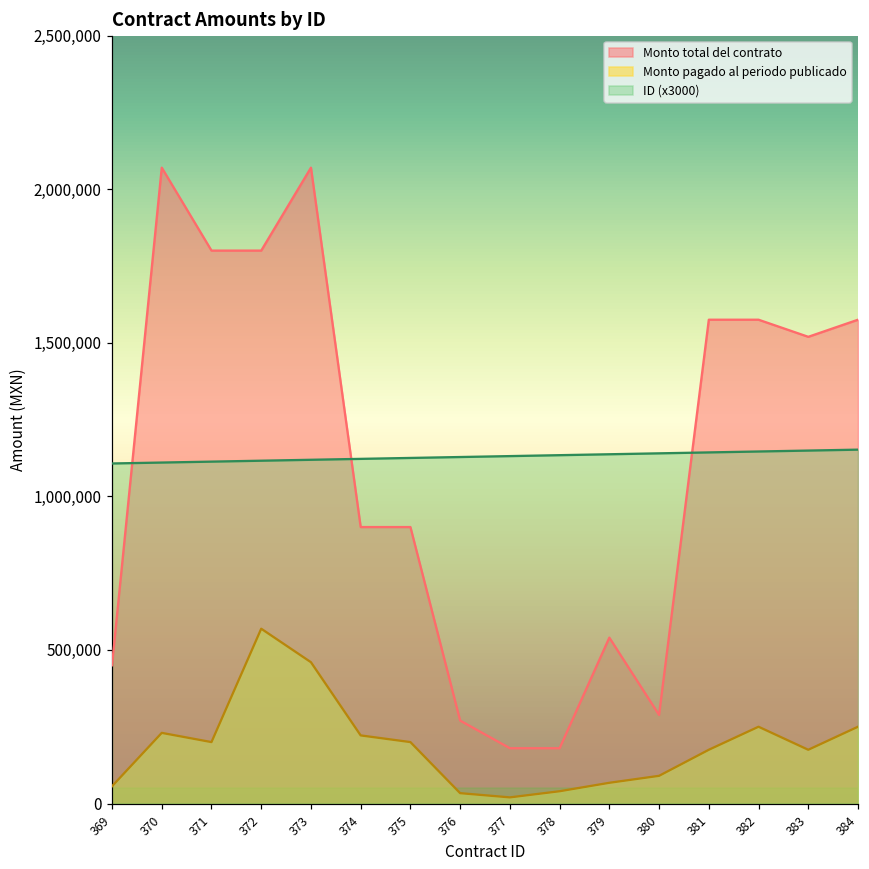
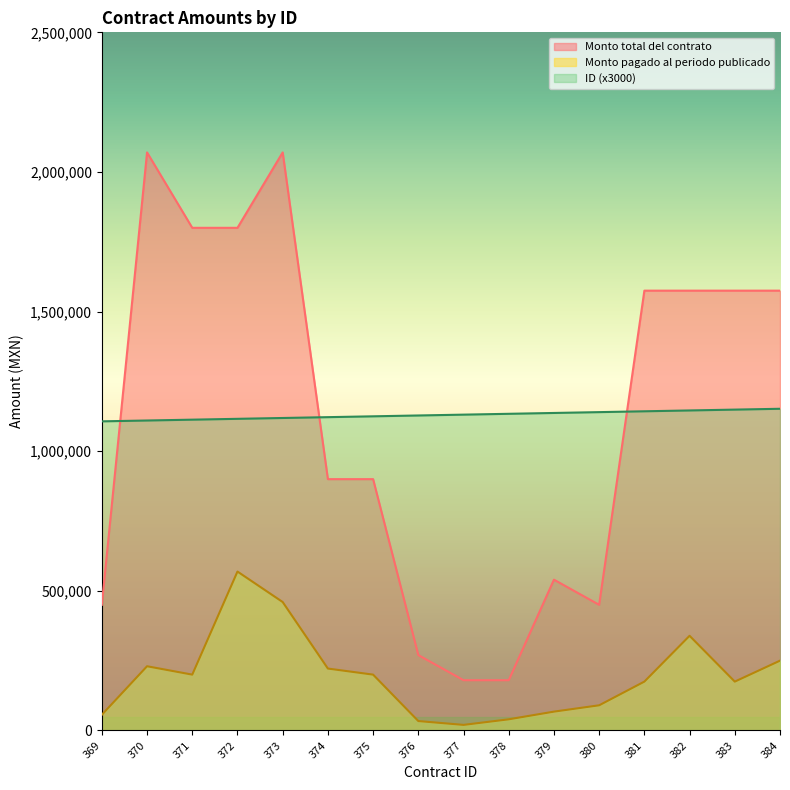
  {
    "Monto total del contrato": {
      "369": "450,000",
      "370": "2,070,000",
      "371": "1,800,000",
      "372": "1,800,000",
      "373": "2,070,000",
      "374": "900,000",
      "375": "900,000",
      "376": "270,000",
      "377": "180,000",
      "378": "180,000",
      "379": "540,000",
-     "380": "290,000",
+     "380": "450,000",
      "381": "1,580,000",
      "382": "1,580,000",
-     "383": "1,520,000",
+     "383": "1,580,000",
      "384": "1,580,000"
    },
    "Monto pagado al periodo publicado": {
      "369": "60,000",
      "370": "230,000",
      "371": "200,000",
      "372": "570,000",
      "373": "460,000",
      "374": "220,000",
      "375": "200,000",
      "376": "30,000",
      "377": "20,000",
      "378": "40,000",
      "379": "70,000",
      "380": "90,000",
      "381": "180,000",
-     "382": "250,000",
+     "382": "340,000",
      "383": "180,000",
      "384": "250,000"
    },
    "ID (x3000)": {
      "369": "1,110,000",
      "370": "1,110,000",
      "371": "1,110,000",
      "372": "1,120,000",
      "373": "1,120,000",
      "374": "1,120,000",
      "375": "1,130,000",
      "376": "1,130,000",
      "377": "1,130,000",
      "378": "1,130,000",
      "379": "1,140,000",
      "380": "1,140,000",
      "381": "1,140,000",
      "382": "1,150,000",
      "383": "1,150,000",
      "384": "1,150,000"
    }
  }
